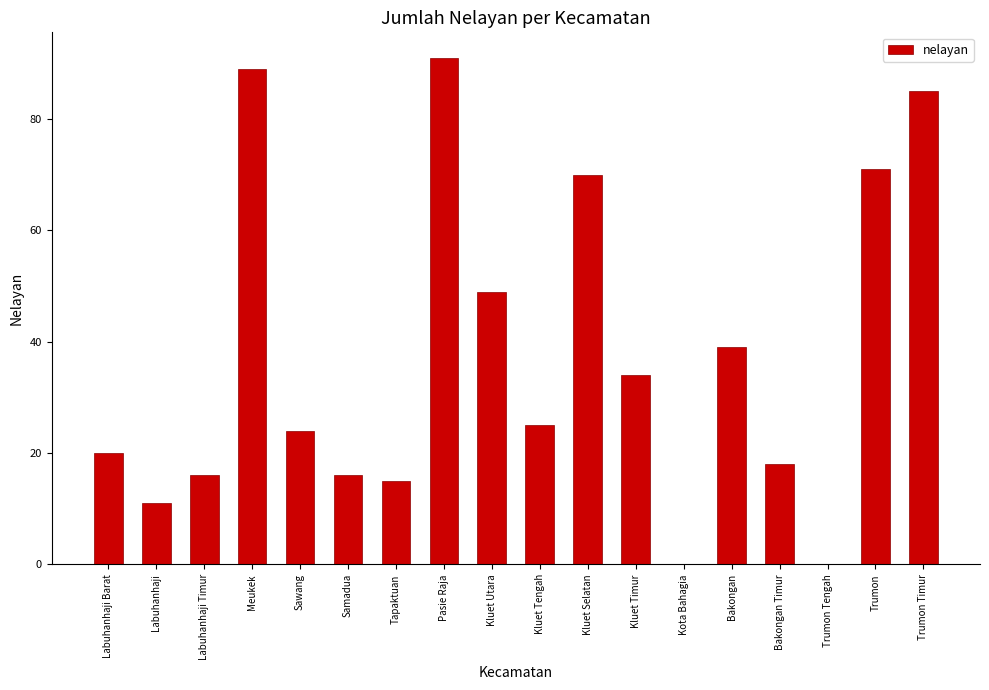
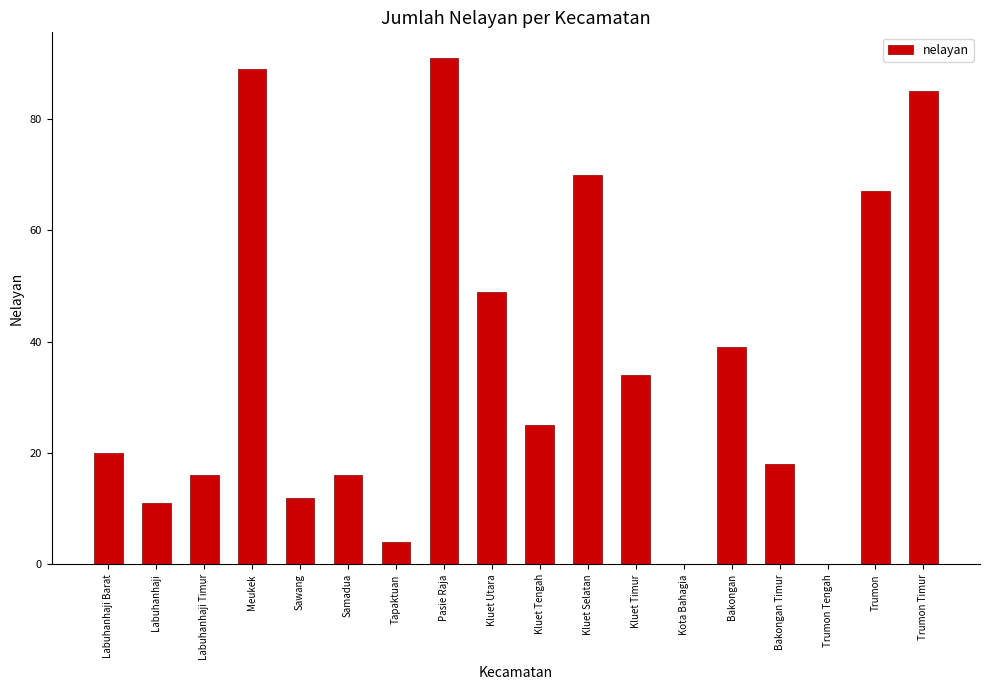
  {
    "Labuhanhaji Barat": 20,
    "Labuhanhaji": 11,
    "Labuhanhaji Timur": 16,
    "Meukek": 89,
-   "Sawang": 24,
+   "Sawang": 12,
    "Samadua": 16,
-   "Tapaktuan": 15,
+   "Tapaktuan": 4,
    "Pasie Raja": 91,
    "Kluet Utara": 49,
    "Kluet Tengah": 25,
    "Kluet Selatan": 70,
    "Kluet Timur": 34,
    "Kota Bahagia": 0,
    "Bakongan": 39,
    "Bakongan Timur": 18,
    "Trumon Tengah": 0,
-   "Trumon": 71,
+   "Trumon": 67,
    "Trumon Timur": 85
  }
